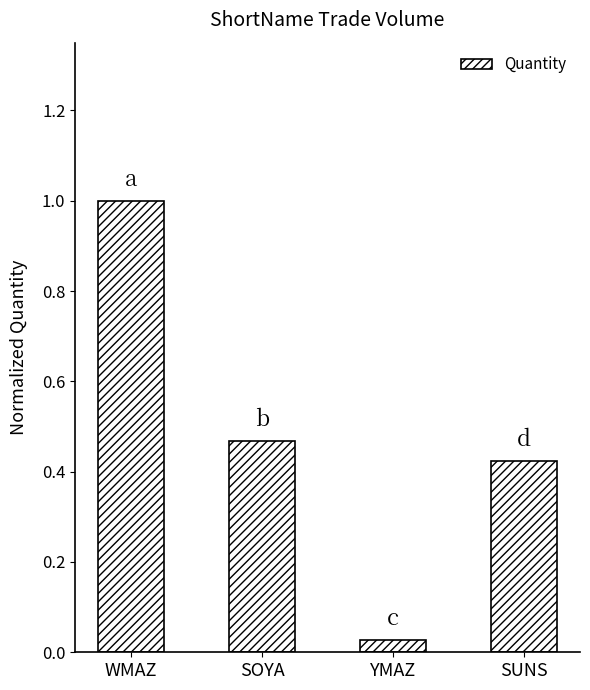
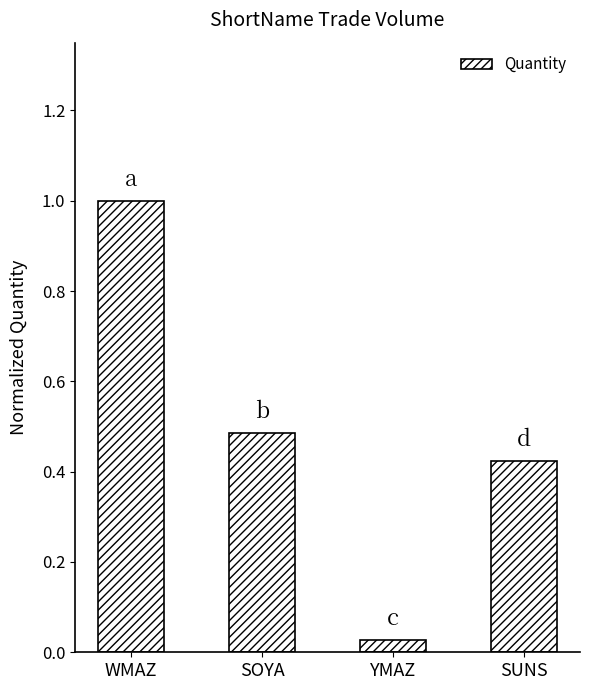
  {
    "WMAZ": 1.00,
-   "SOYA": 0.47,
+   "SOYA": 0.49,
    "YMAZ": 0.03,
    "SUNS": 0.42
  }
